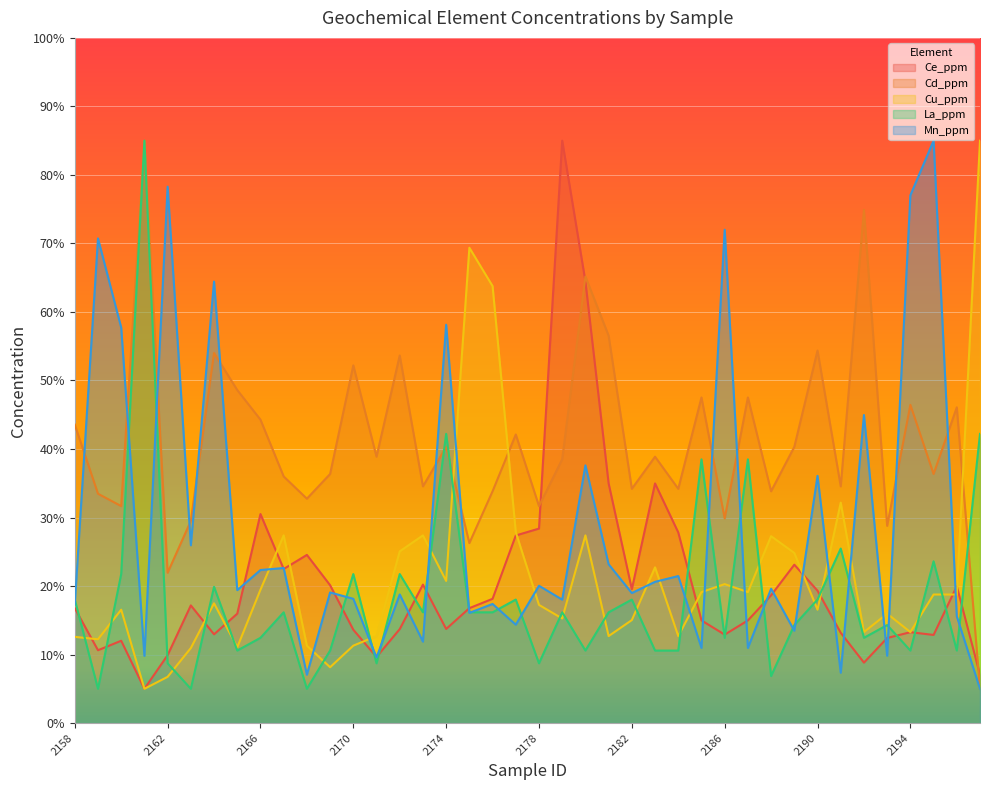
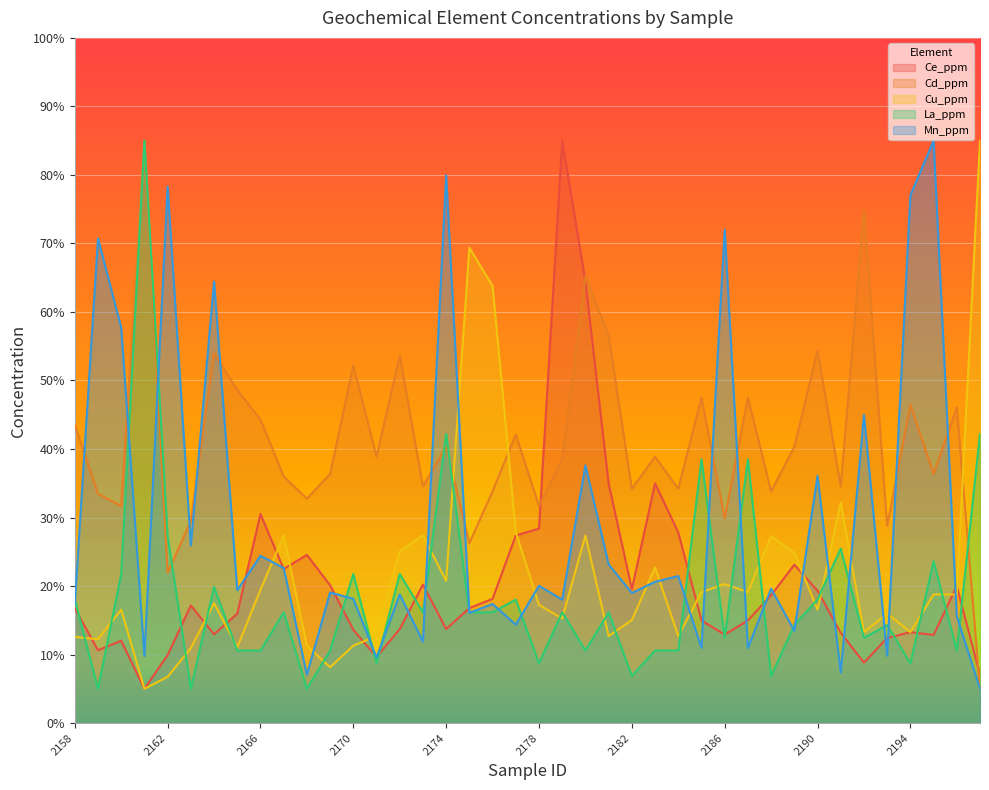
  {
    "La_ppm": {
      "2158": "18%",
-     "2162": "9%",
-     "2166": "12%",
+     "2162": "27%",
+     "2166": "11%",
      "2170": "22%",
      "2174": "42%",
      "2178": "9%",
-     "2182": "18%",
+     "2182": "7%",
      "2186": "12%",
      "2190": "18%",
-     "2194": "11%"
+     "2194": "9%"
    },
    "Mn_ppm": {
      "2158": "17%",
      "2162": "78%",
-     "2166": "22%",
+     "2166": "24%",
      "2170": "18%",
-     "2174": "58%",
+     "2174": "80%",
      "2178": "20%",
      "2182": "19%",
      "2186": "72%",
      "2190": "36%",
      "2194": "77%"
    }
  }
